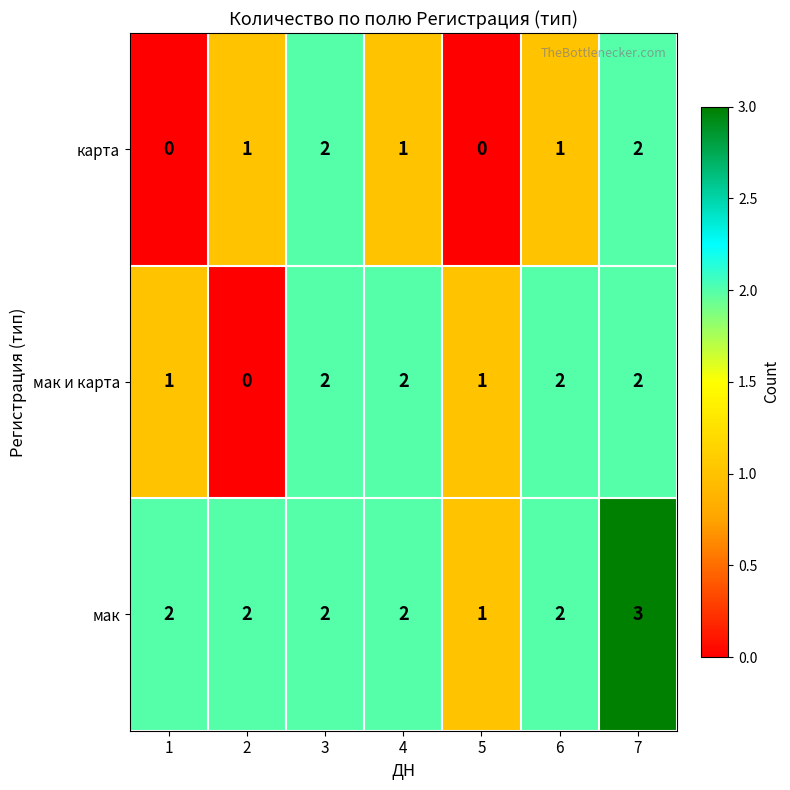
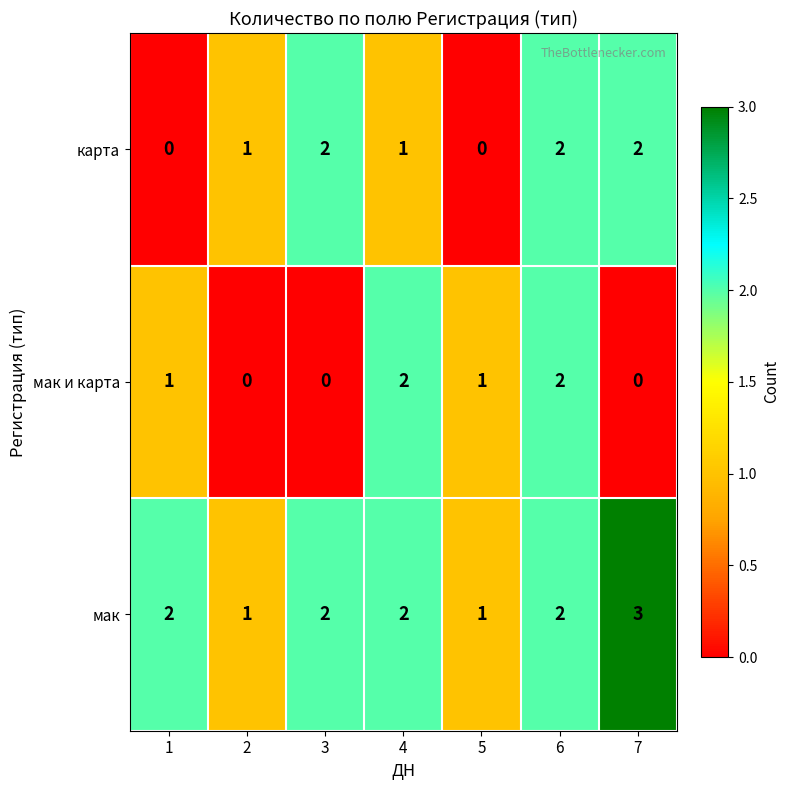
  {
    "карта": {
      "1": 0,
      "2": 1,
      "3": 2,
      "4": 1,
      "5": 0,
-     "6": 1
+     "6": 2
    },
    "мак и карта": {
      "1": 1,
      "2": 0,
-     "3": 2,
+     "3": 0,
      "4": 2,
      "5": 1,
      "6": 2,
-     "7": 2
+     "7": 0
    },
    "мак": {
      "1": 2,
-     "2": 2,
+     "2": 1,
      "3": 2,
      "4": 2,
      "5": 1,
      "6": 2,
      "7": 3
    }
  }
